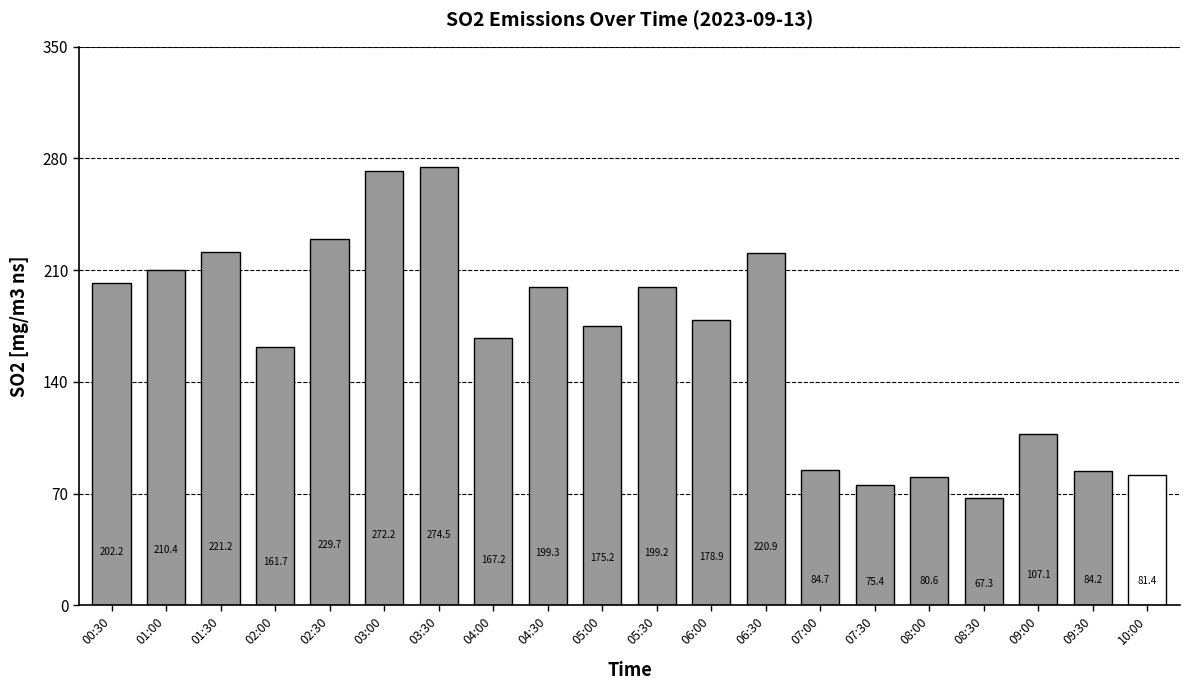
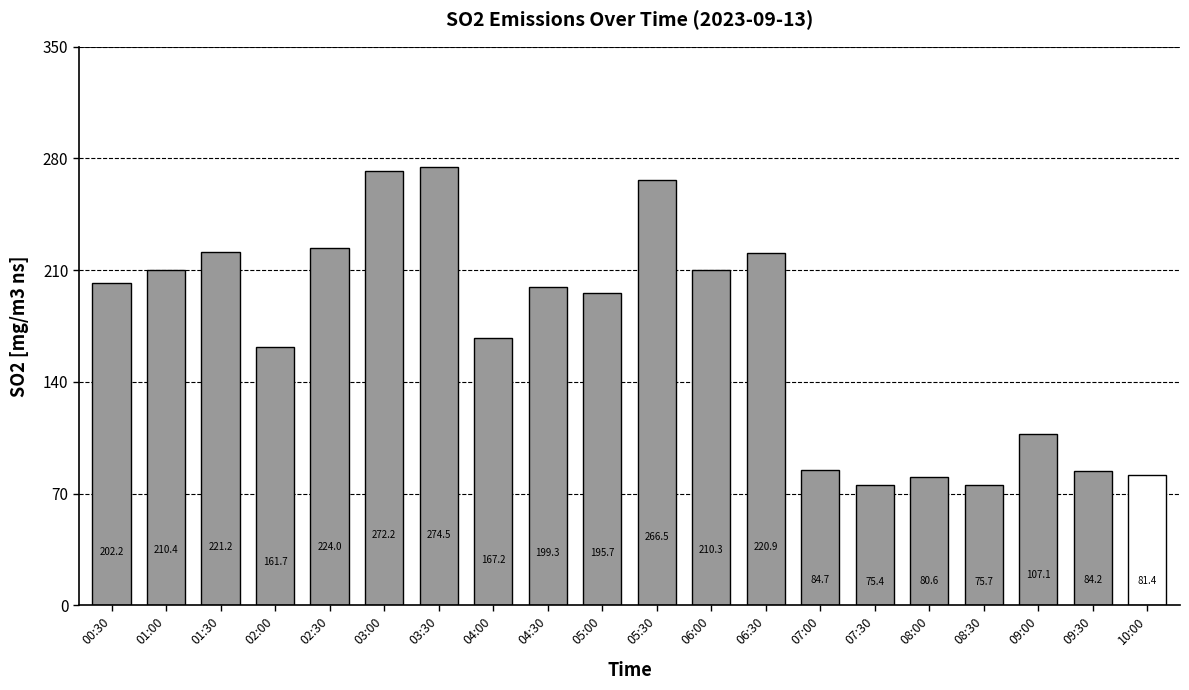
  {
    "00:30": 202.2,
    "01:00": 210.4,
    "01:30": 221.2,
    "02:00": 161.7,
-   "02:30": 229.7,
+   "02:30": 224.0,
    "03:00": 272.2,
    "03:30": 274.5,
    "04:00": 167.2,
    "04:30": 199.3,
-   "05:00": 175.2,
-   "05:30": 199.2,
-   "06:00": 178.9,
+   "05:00": 195.7,
+   "05:30": 266.5,
+   "06:00": 210.3,
    "06:30": 220.9,
    "07:00": 84.7,
    "07:30": 75.4,
    "08:00": 80.6,
-   "08:30": 67.3,
+   "08:30": 75.7,
    "09:00": 107.1,
    "09:30": 84.2,
    "10:00": 81.4
  }
